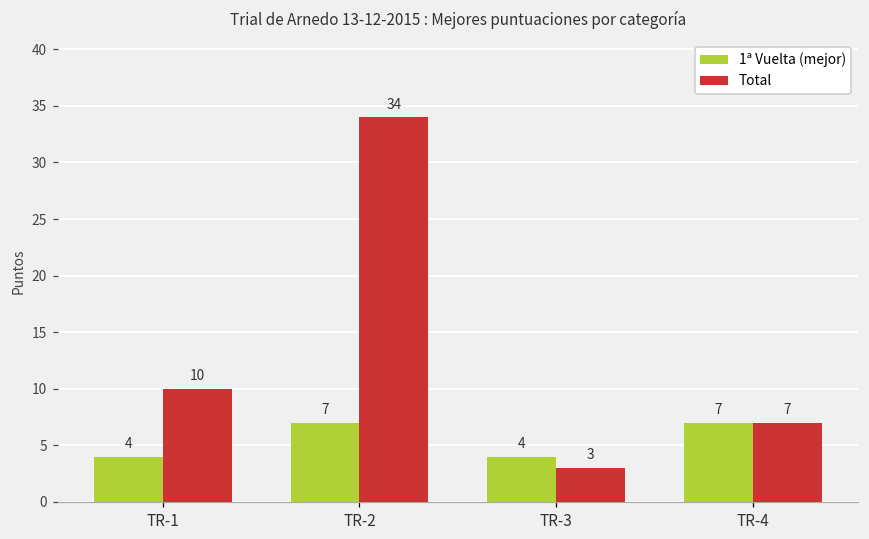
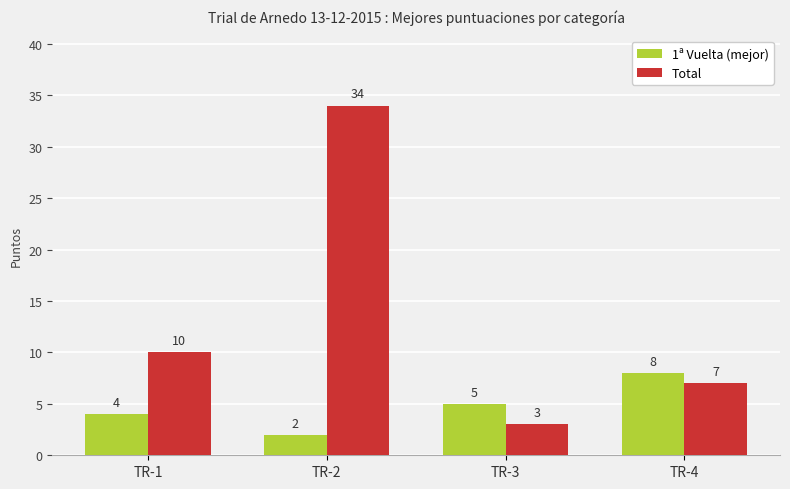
  {
    "1ª Vuelta (mejor)": {
      "TR-1": 4,
-     "TR-2": 7,
-     "TR-3": 4,
-     "TR-4": 7
+     "TR-2": 2,
+     "TR-3": 5,
+     "TR-4": 8
    },
    "Total": {
      "TR-1": 10,
      "TR-2": 34,
      "TR-3": 3,
      "TR-4": 7
    }
  }
